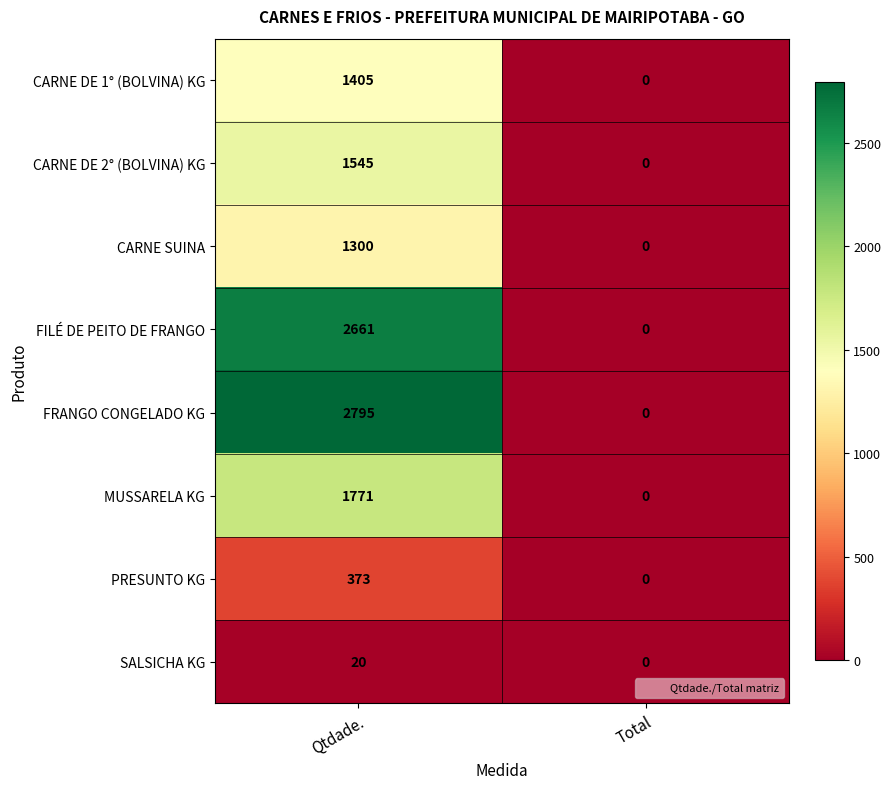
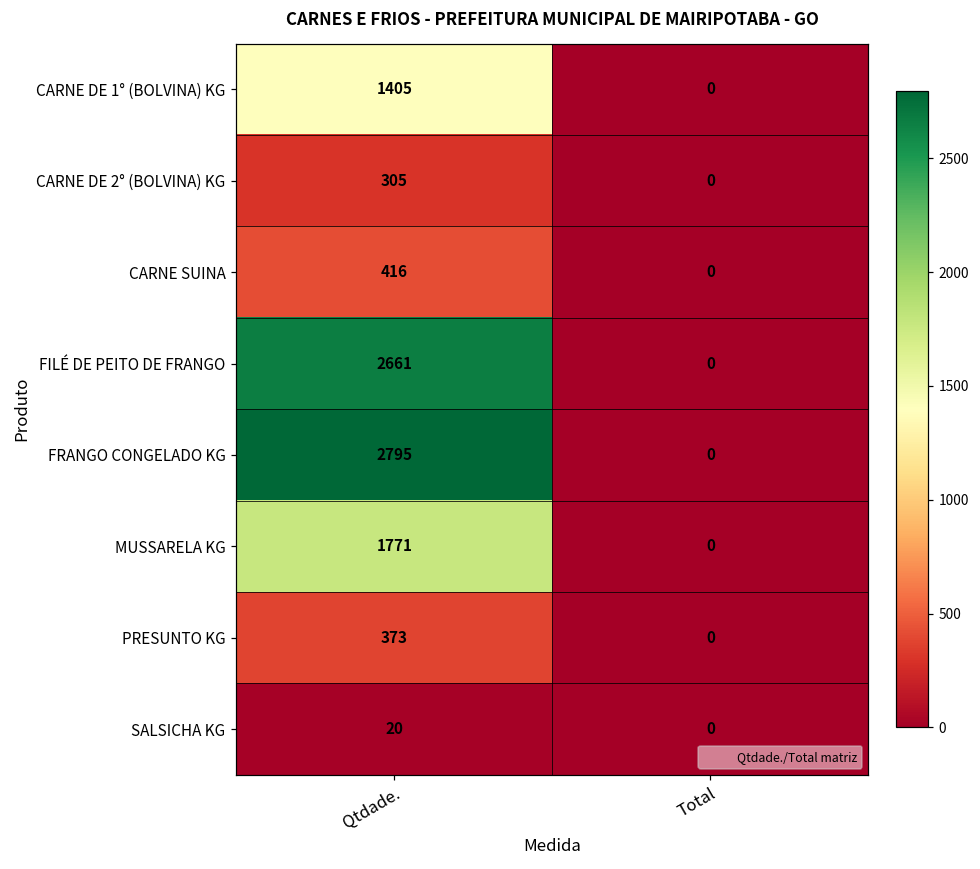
  {
    "CARNE DE 1° (BOLVINA) KG": {
      "Qtdade.": 1405,
      "Total": 0
    },
    "CARNE DE 2° (BOLVINA) KG": {
-     "Qtdade.": 1545,
+     "Qtdade.": 305,
      "Total": 0
    },
    "CARNE SUINA": {
-     "Qtdade.": 1300,
+     "Qtdade.": 416,
      "Total": 0
    },
    "FILÉ DE PEITO DE FRANGO": {
      "Qtdade.": 2661,
      "Total": 0
    },
    "FRANGO CONGELADO KG": {
      "Qtdade.": 2795,
      "Total": 0
    },
    "MUSSARELA KG": {
      "Qtdade.": 1771,
      "Total": 0
    },
    "PRESUNTO KG": {
      "Qtdade.": 373,
      "Total": 0
    },
    "SALSICHA KG": {
      "Qtdade.": 20,
      "Total": 0
    }
  }
